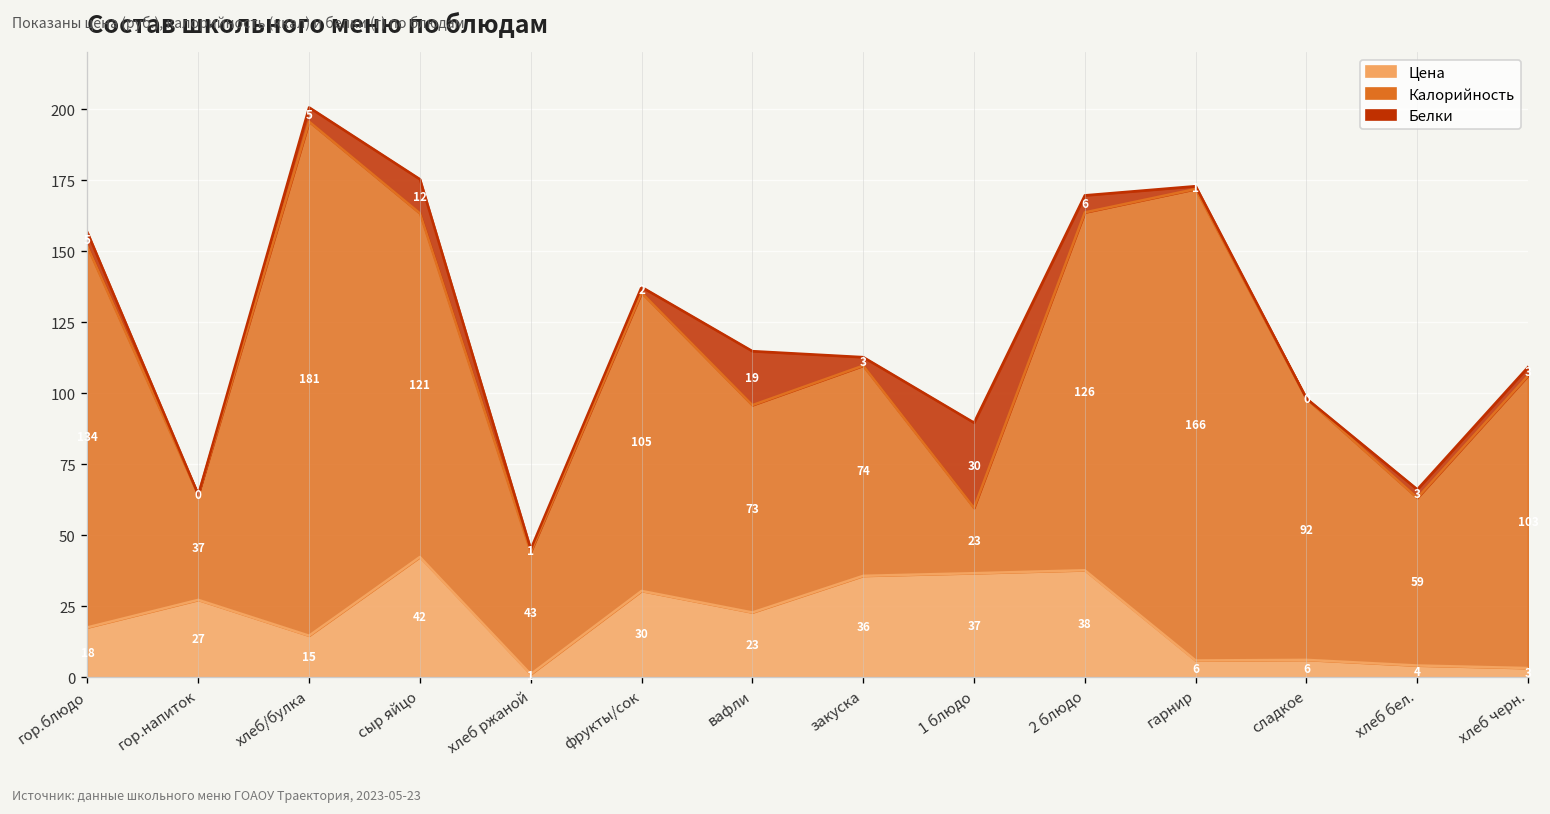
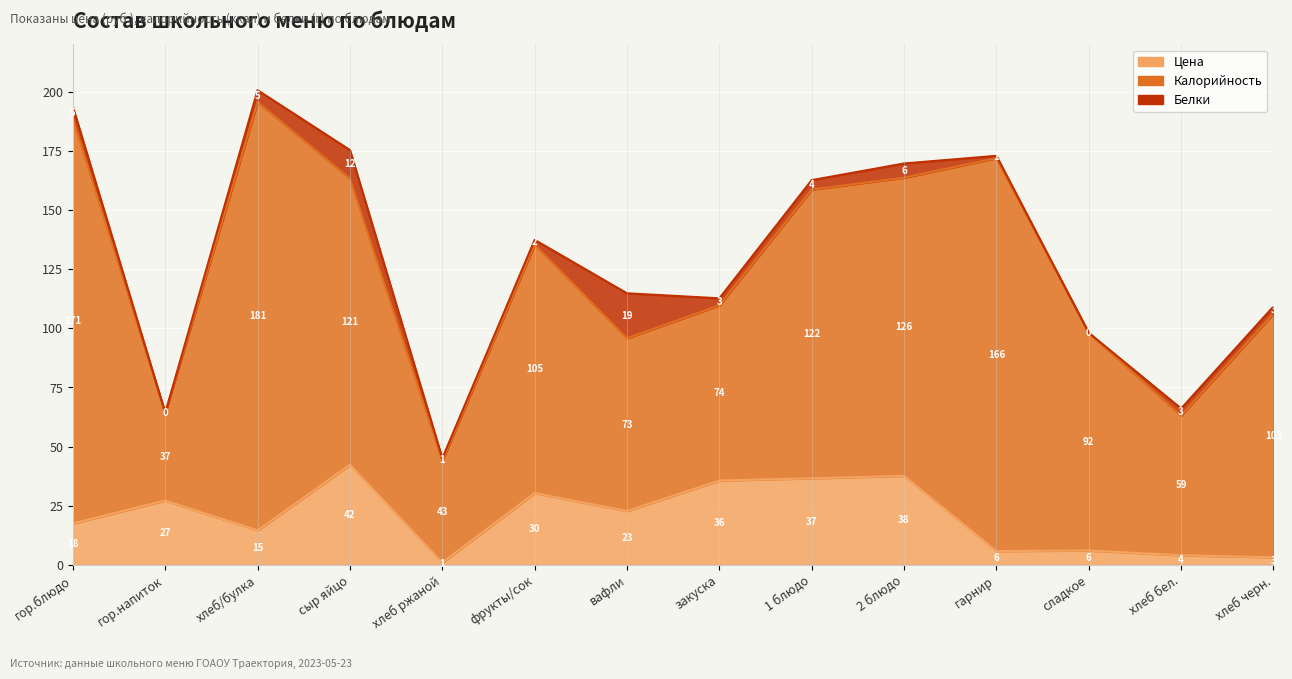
  {
    "Цена": {
      "хлеб/булка": 15,
      "хлеб ржаной": 1,
      "вафли": 23,
      "гарнир": 6,
      "сладкое": 6,
      "хлеб бел.": 4,
      "хлеб черн.": 3
    },
    "Калорийность": {
-     "гор.блюдо": 134,
-     "1 блюдо": 23
+     "гор.блюдо": 171,
+     "1 блюдо": 122
    },
    "Белки": {
      "сыр яйцо": 12,
      "вафли": 19,
-     "1 блюдо": 30,
+     "1 блюдо": 4,
      "2 блюдо": 6
    }
  }
